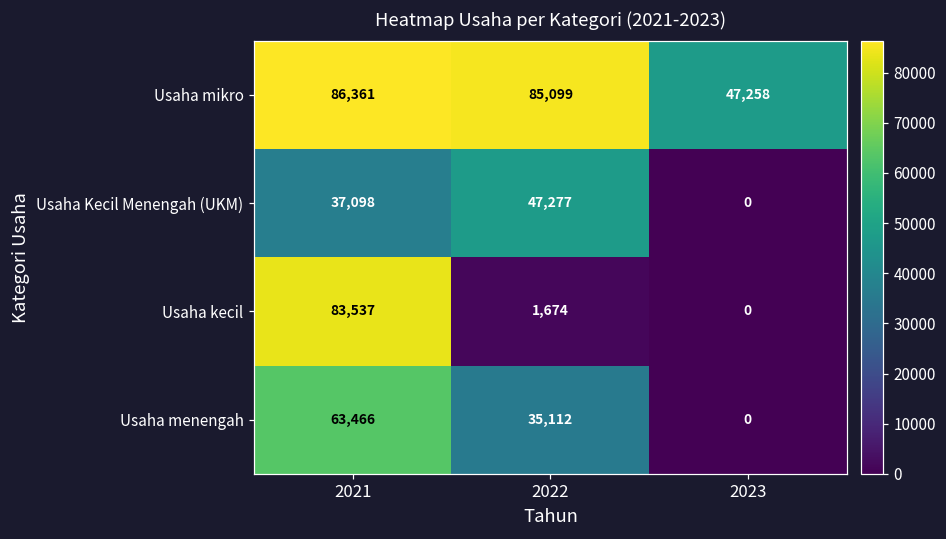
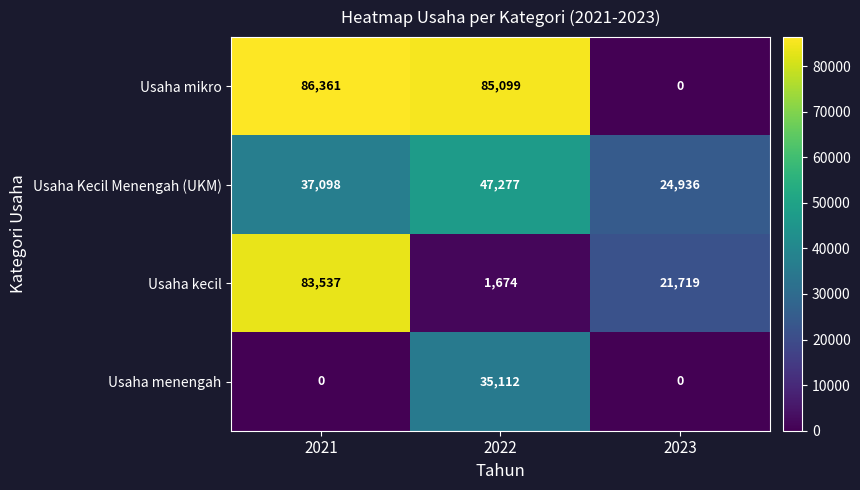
  {
    "Usaha mikro": {
      "2021": "86,361",
      "2022": "85,099",
-     "2023": "47,258"
+     "2023": "0"
    },
    "Usaha Kecil Menengah (UKM)": {
      "2021": "37,098",
      "2022": "47,277",
-     "2023": "0"
+     "2023": "24,936"
    },
    "Usaha kecil": {
      "2021": "83,537",
      "2022": "1,674",
-     "2023": "0"
+     "2023": "21,719"
    },
    "Usaha menengah": {
-     "2021": "63,466",
+     "2021": "0",
      "2022": "35,112",
      "2023": "0"
    }
  }
